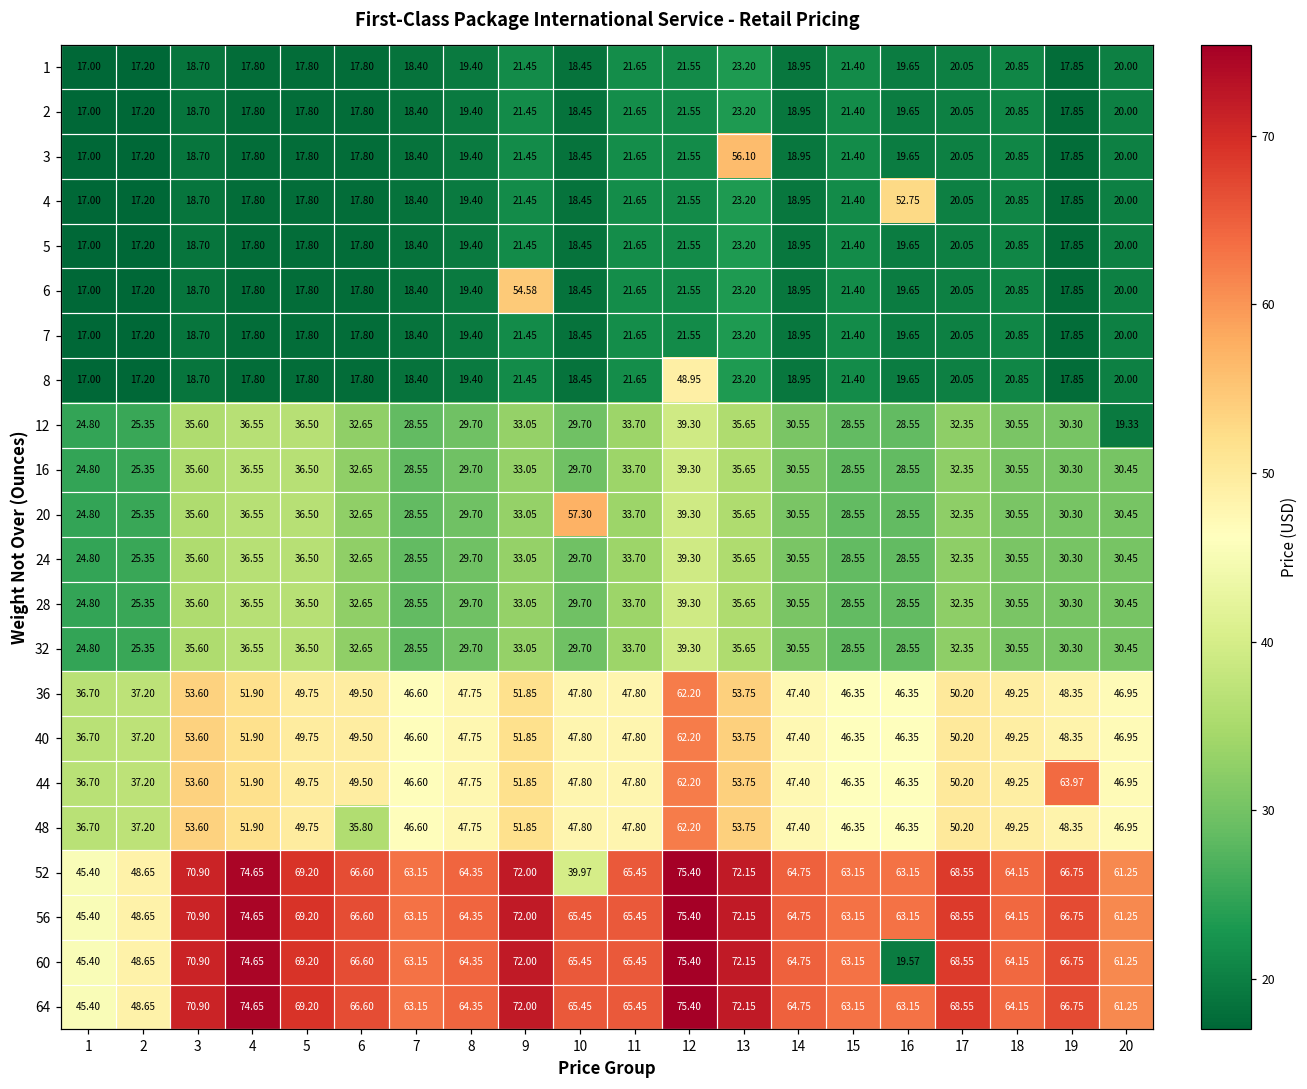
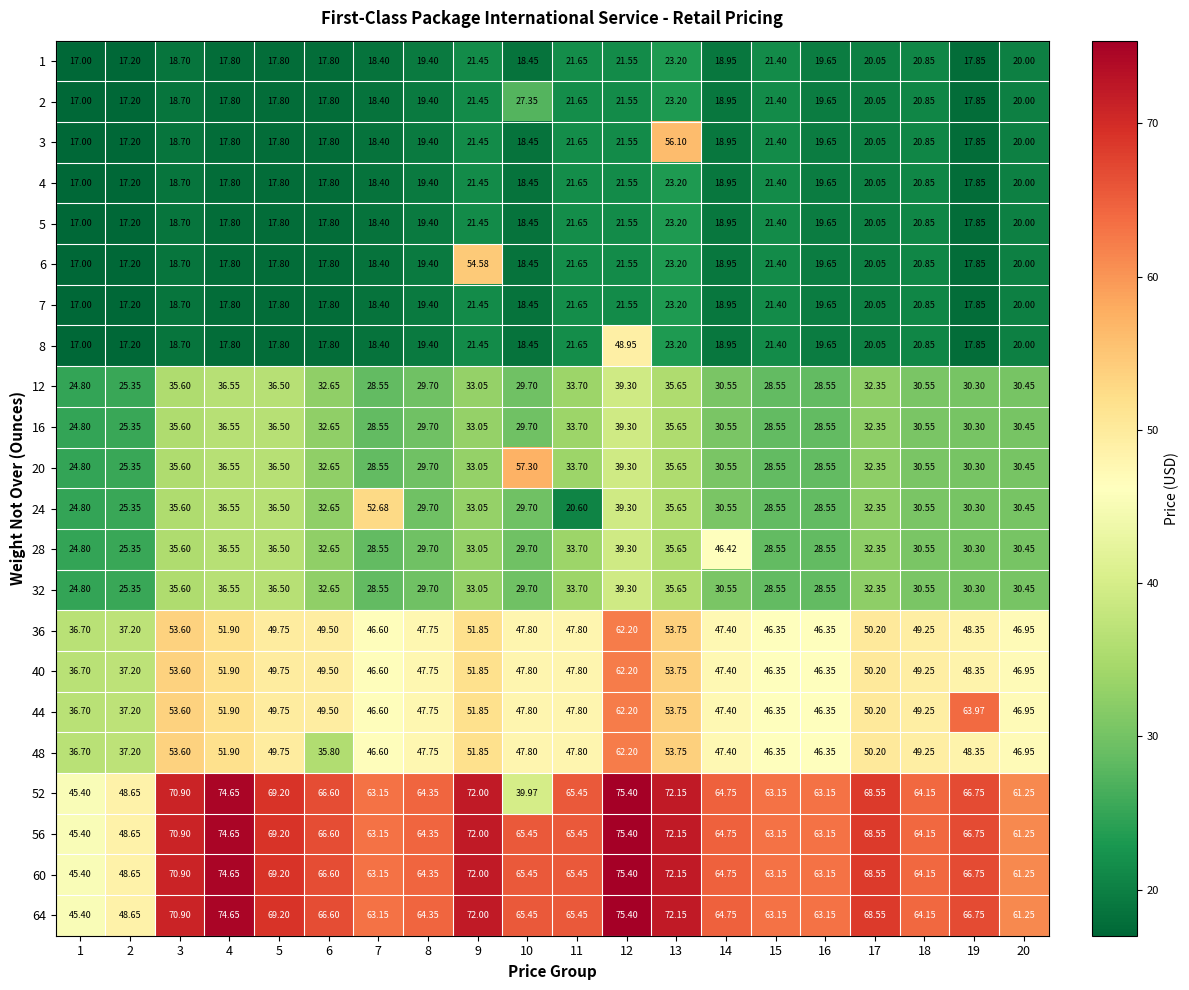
  {
    "2": {
      "1": 17.00,
      "2": 17.20,
      "3": 18.70,
      "4": 17.80,
      "5": 17.80,
      "6": 17.80,
      "7": 18.40,
      "8": 19.40,
      "9": 21.45,
-     "10": 18.45,
+     "10": 27.35,
      "11": 21.65,
      "12": 21.55,
      "13": 23.20,
      "14": 18.95,
      "15": 21.40,
      "16": 19.65,
      "17": 20.05,
      "18": 20.85,
      "19": 17.85,
      "20": 20.00
    },
    "4": {
      "1": 17.00,
      "2": 17.20,
      "3": 18.70,
      "4": 17.80,
      "5": 17.80,
      "6": 17.80,
      "7": 18.40,
      "8": 19.40,
      "9": 21.45,
      "10": 18.45,
      "11": 21.65,
      "12": 21.55,
      "13": 23.20,
      "14": 18.95,
      "15": 21.40,
-     "16": 52.75,
+     "16": 19.65,
      "17": 20.05,
      "18": 20.85,
      "19": 17.85,
      "20": 20.00
    },
    "12": {
      "1": 24.80,
      "2": 25.35,
      "3": 35.60,
      "4": 36.55,
      "5": 36.50,
      "6": 32.65,
      "7": 28.55,
      "8": 29.70,
      "9": 33.05,
      "10": 29.70,
      "11": 33.70,
      "12": 39.30,
      "13": 35.65,
      "14": 30.55,
      "15": 28.55,
      "16": 28.55,
      "17": 32.35,
      "18": 30.55,
      "19": 30.30,
-     "20": 19.33
+     "20": 30.45
    },
    "24": {
      "1": 24.80,
      "2": 25.35,
      "3": 35.60,
      "4": 36.55,
      "5": 36.50,
      "6": 32.65,
-     "7": 28.55,
+     "7": 52.68,
      "8": 29.70,
      "9": 33.05,
      "10": 29.70,
-     "11": 33.70,
+     "11": 20.60,
      "12": 39.30,
      "13": 35.65,
      "14": 30.55,
      "15": 28.55,
      "16": 28.55,
      "17": 32.35,
      "18": 30.55,
      "19": 30.30,
      "20": 30.45
    },
    "28": {
      "1": 24.80,
      "2": 25.35,
      "3": 35.60,
      "4": 36.55,
      "5": 36.50,
      "6": 32.65,
      "7": 28.55,
      "8": 29.70,
      "9": 33.05,
      "10": 29.70,
      "11": 33.70,
      "12": 39.30,
      "13": 35.65,
-     "14": 30.55,
+     "14": 46.42,
      "15": 28.55,
      "16": 28.55,
      "17": 32.35,
      "18": 30.55,
      "19": 30.30,
      "20": 30.45
    },
    "60": {
      "1": 45.40,
      "2": 48.65,
      "3": 70.90,
      "4": 74.65,
      "5": 69.20,
      "6": 66.60,
      "7": 63.15,
      "8": 64.35,
      "9": 72.00,
      "10": 65.45,
      "11": 65.45,
      "12": 75.40,
      "13": 72.15,
      "14": 64.75,
      "15": 63.15,
-     "16": 19.57,
+     "16": 63.15,
      "17": 68.55,
      "18": 64.15,
      "19": 66.75,
      "20": 61.25
    }
  }
